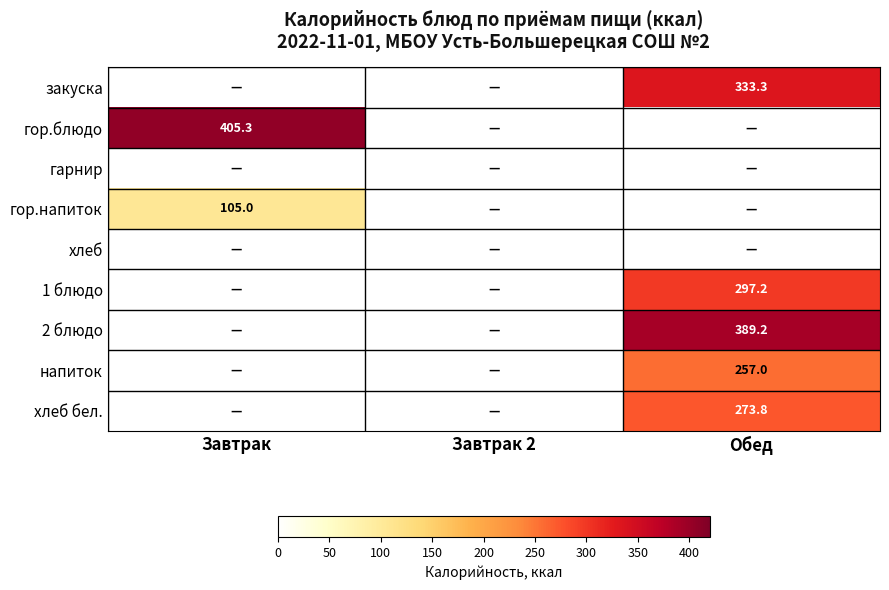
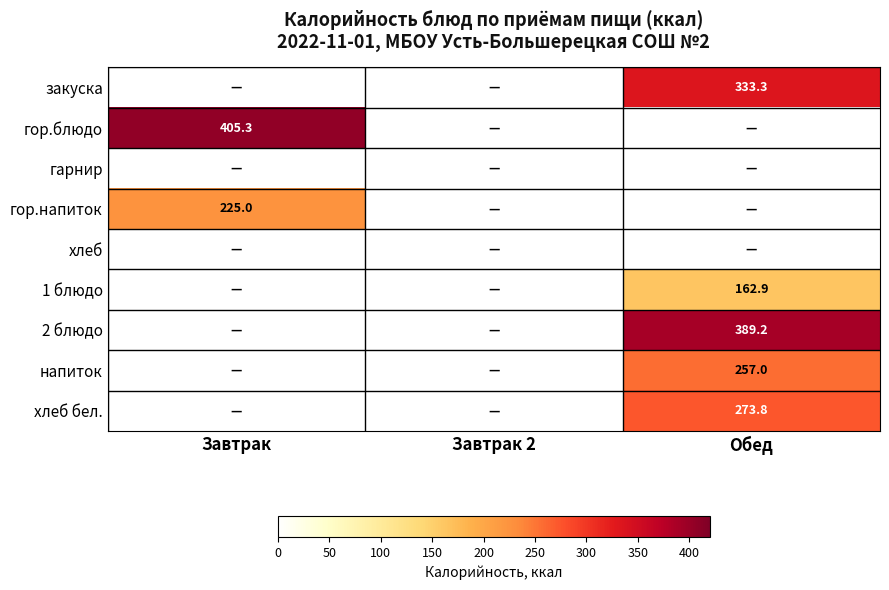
  {
    "закуска": {
      "Обед": 333.3
    },
    "гор.блюдо": {
      "Завтрак": 405.3
    },
    "гор.напиток": {
-     "Завтрак": 105.0
+     "Завтрак": 225.0
    },
    "1 блюдо": {
-     "Обед": 297.2
+     "Обед": 162.9
    },
    "2 блюдо": {
      "Обед": 389.2
    },
    "напиток": {
      "Обед": 257.0
    },
    "хлеб бел.": {
      "Обед": 273.8
    }
  }
